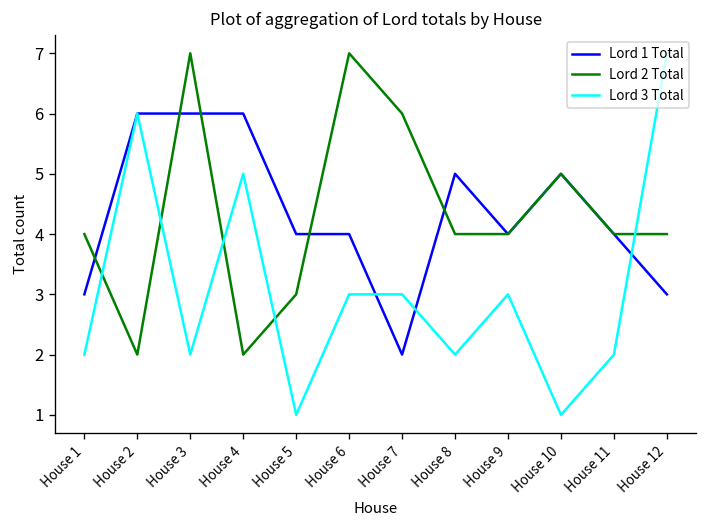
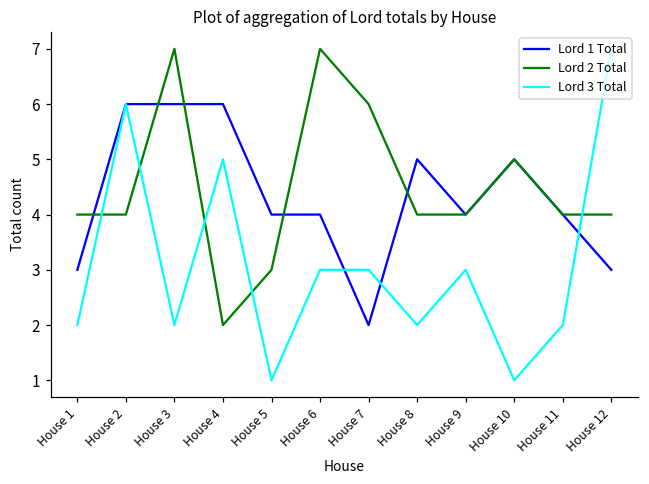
  {
    "Lord 1 Total": {
      "House 1": 3,
      "House 3": 6,
      "House 4": 6,
      "House 5": 4,
      "House 6": 4,
      "House 7": 2,
      "House 8": 5,
      "House 12": 3
    },
    "Lord 2 Total": {
      "House 1": 4,
-     "House 2": 2,
+     "House 2": 4,
      "House 3": 7,
      "House 4": 2,
      "House 5": 3,
      "House 6": 7,
      "House 7": 6,
      "House 8": 4,
      "House 12": 4
    },
    "Lord 3 Total": {
      "House 1": 2,
      "House 3": 2,
      "House 4": 5,
      "House 5": 1,
      "House 6": 3,
      "House 7": 3,
      "House 8": 2,
      "House 9": 3,
      "House 10": 1,
      "House 11": 2
    }
  }
